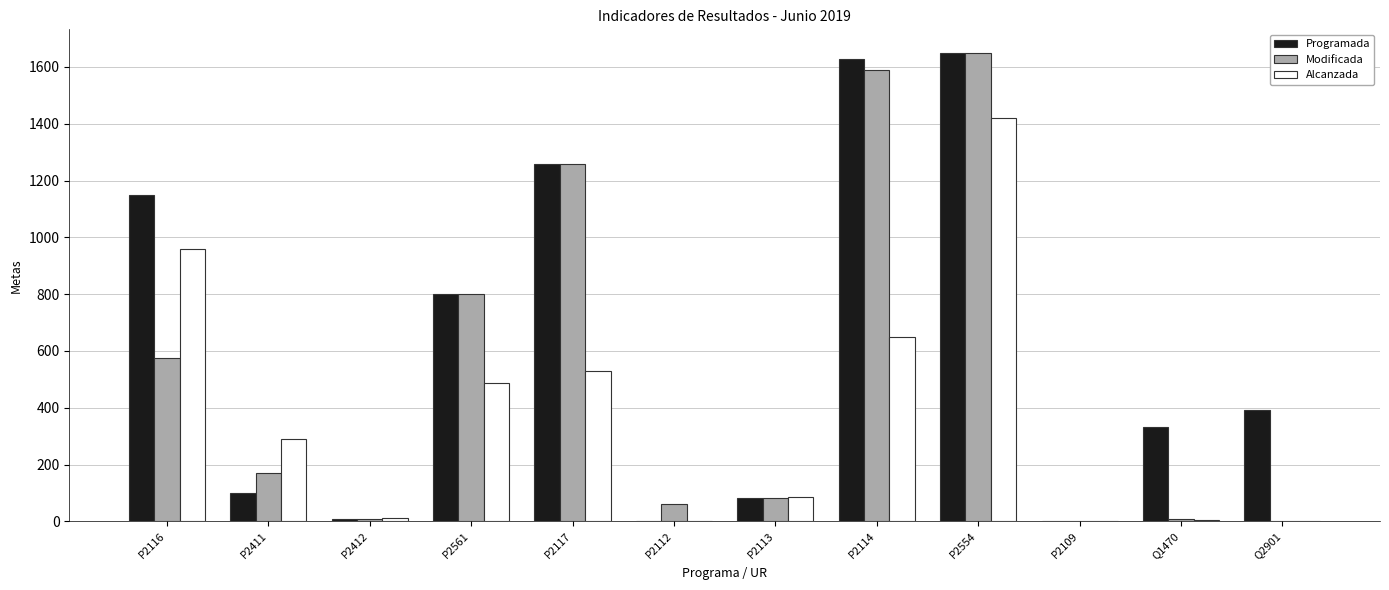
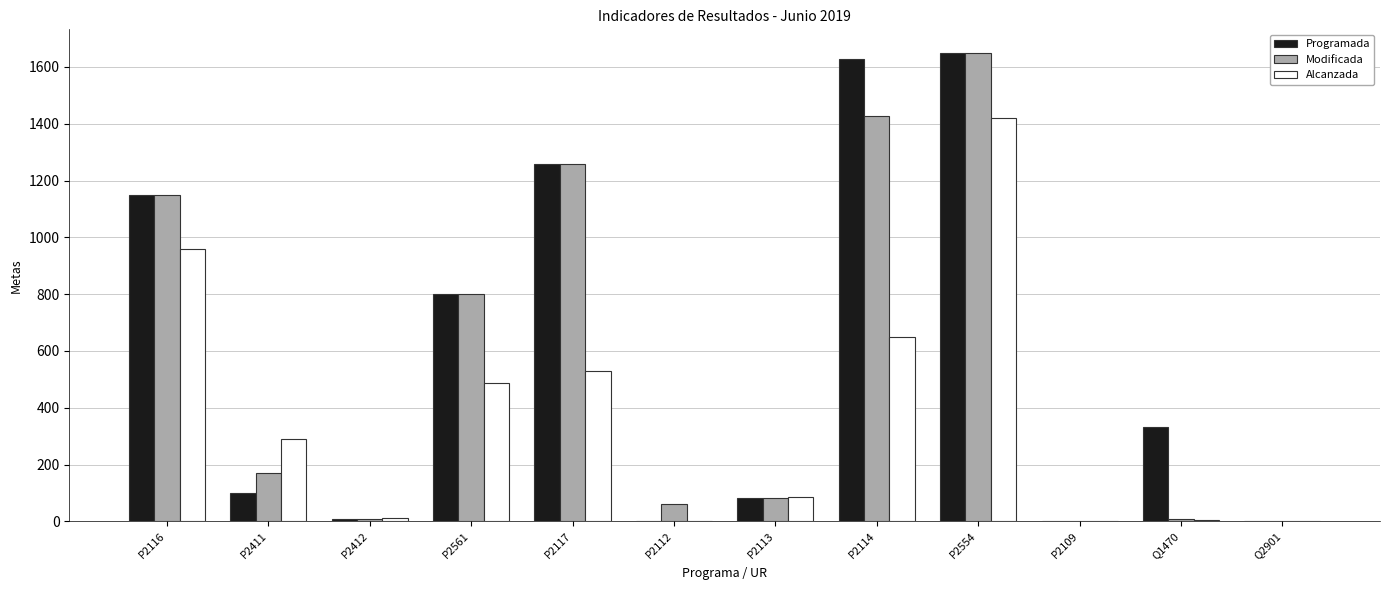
  {
    "Programada": {
      "P2116": 1150,
      "P2411": 100,
      "P2561": 800,
      "P2117": 1260,
      "P2113": 80,
      "P2114": 1630,
      "P2554": 1650,
      "Q1470": 330,
-     "Q2901": 390
+     "Q2901": 0
    },
    "Modificada": {
-     "P2116": 580,
+     "P2116": 1150,
      "P2411": 170,
      "P2561": 800,
      "P2117": 1260,
      "P2112": 60,
      "P2113": 80,
-     "P2114": 1590,
+     "P2114": 1430,
      "P2554": 1650
    },
    "Alcanzada": {
      "P2116": 960,
      "P2411": 290,
      "P2412": 10,
      "P2561": 490,
      "P2117": 530,
      "P2113": 90,
      "P2114": 650,
      "P2554": 1420
    }
  }
